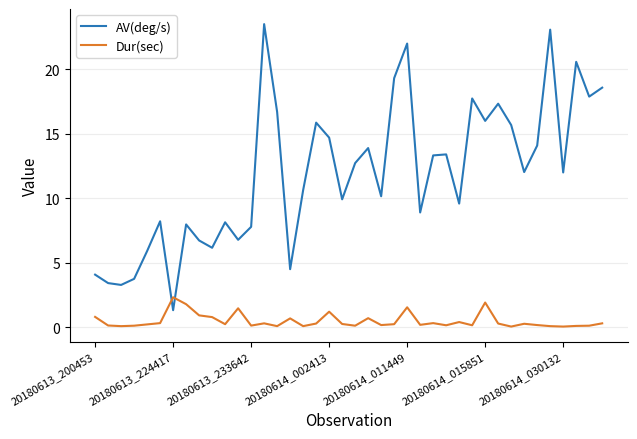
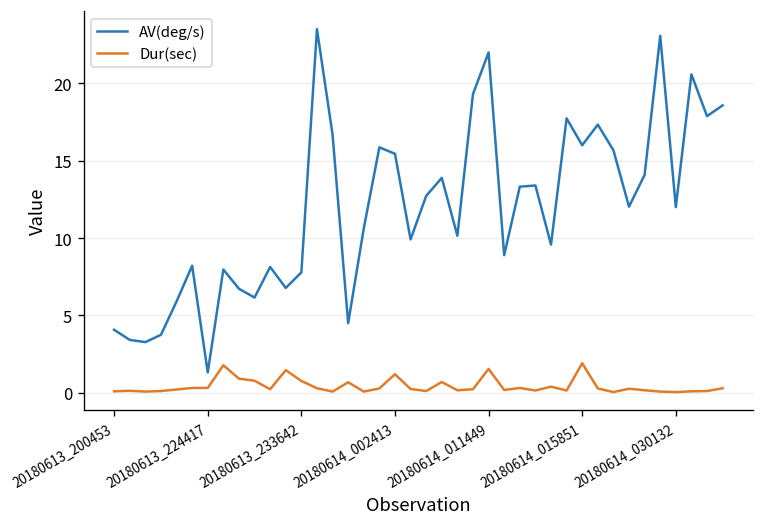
  {
    "AV(deg/s)": {
      "20180613_200453": 4.1,
      "20180613_224417": 1.3,
      "20180613_233642": 7.8,
-     "20180614_002413": 14.7,
+     "20180614_002413": 15.5,
      "20180614_011449": 22.0,
      "20180614_015851": 16.0,
      "20180614_030132": 12.0
    },
    "Dur(sec)": {
-     "20180613_200453": 0.8,
-     "20180613_224417": 2.3,
-     "20180613_233642": 0.1,
+     "20180613_200453": 0.1,
+     "20180613_224417": 0.3,
+     "20180613_233642": 0.8,
      "20180614_002413": 1.2,
      "20180614_011449": 1.5,
      "20180614_015851": 1.9,
      "20180614_030132": 0.1
    }
  }
